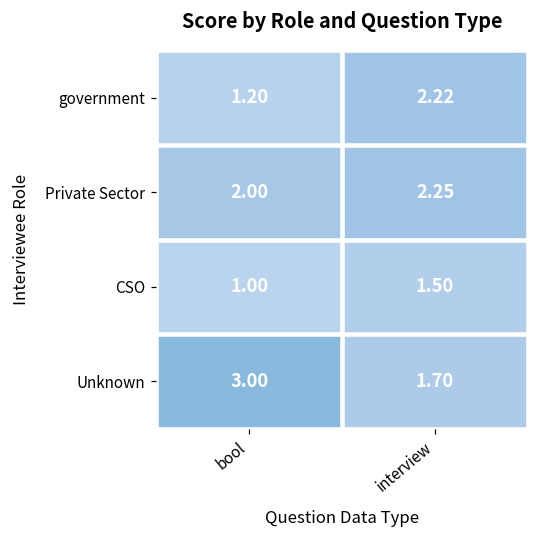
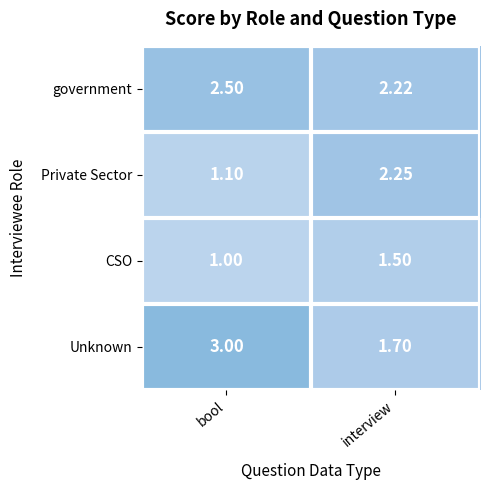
  {
    "government": {
-     "bool": 1.20,
+     "bool": 2.50,
      "interview": 2.22
    },
    "Private Sector": {
-     "bool": 2.00,
+     "bool": 1.10,
      "interview": 2.25
    },
    "CSO": {
      "bool": 1.00,
      "interview": 1.50
    },
    "Unknown": {
      "bool": 3.00,
      "interview": 1.70
    }
  }
